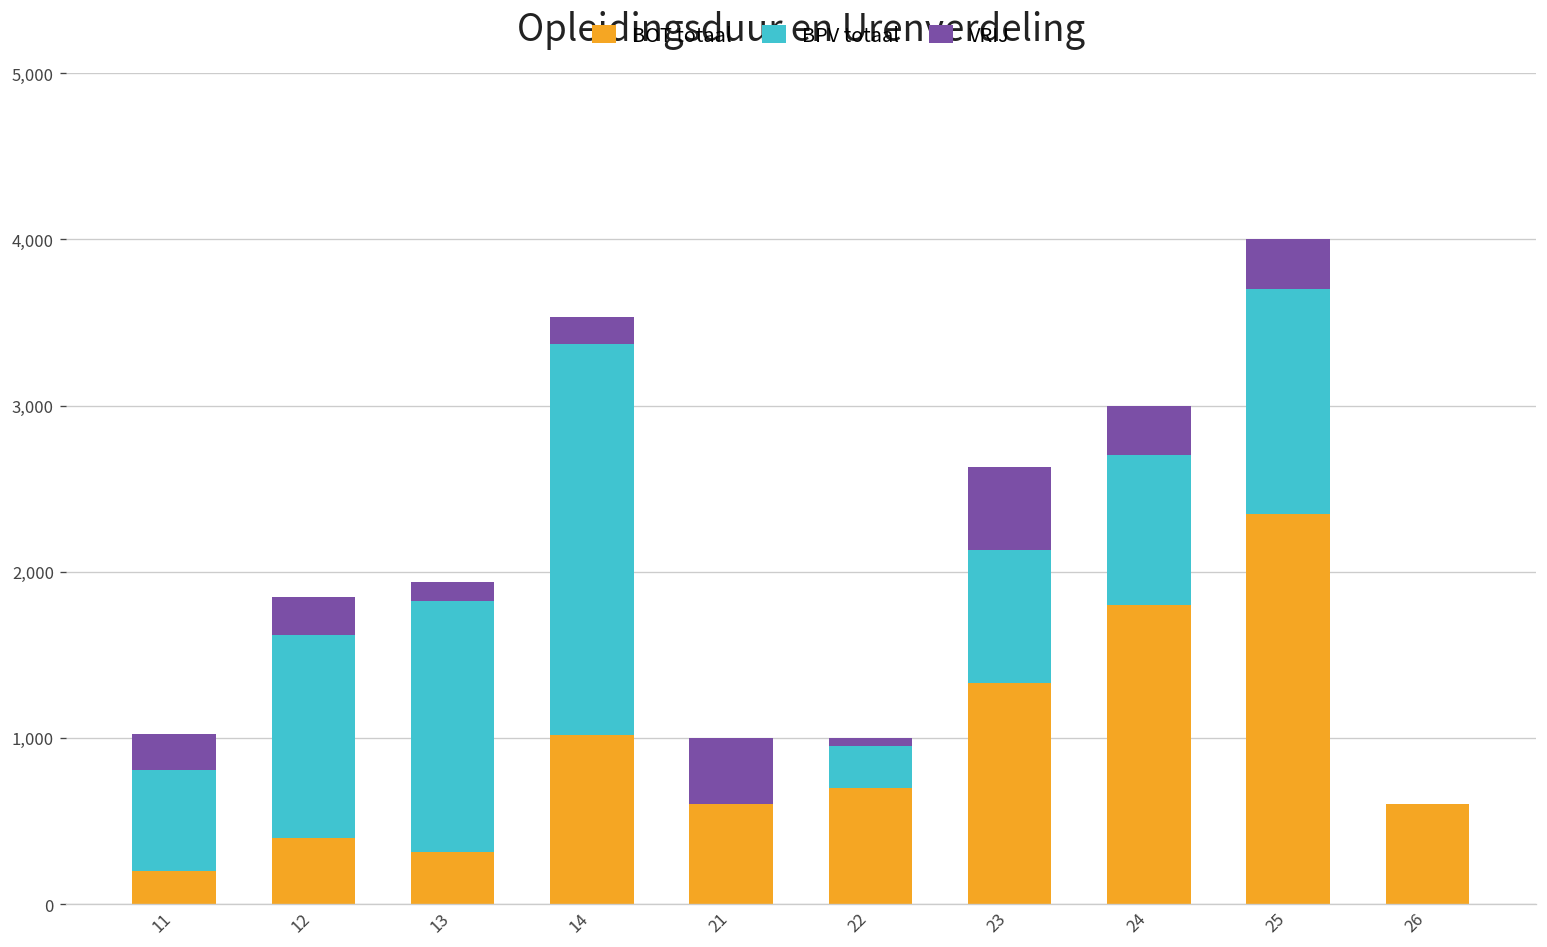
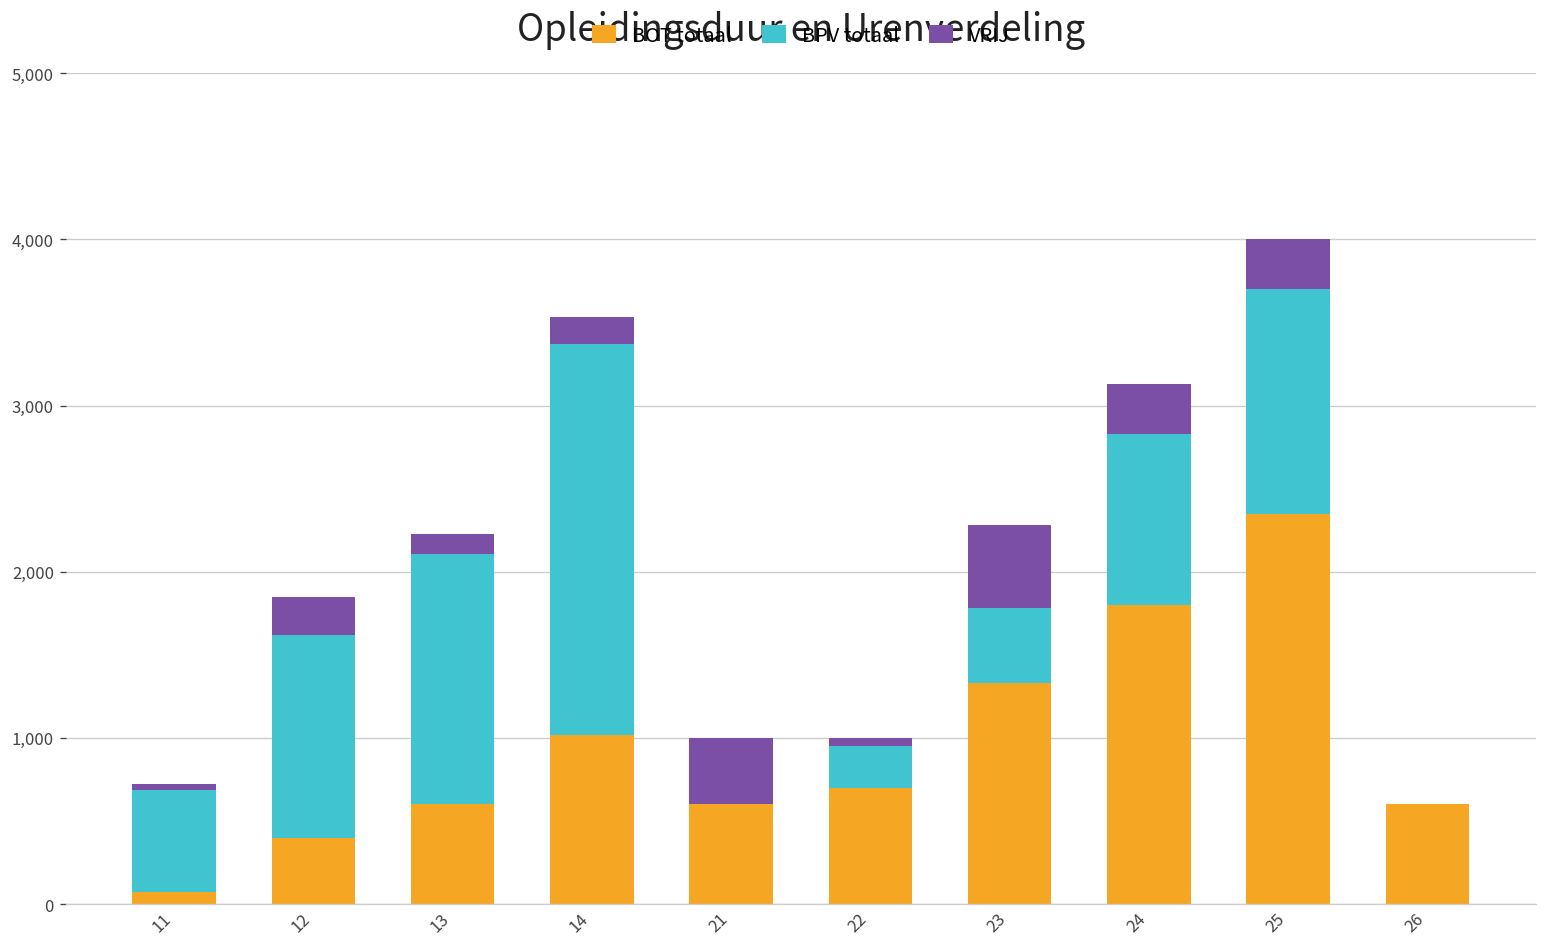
  {
    "BOT totaal": {
-     "11": "200",
+     "11": "80",
      "12": "400",
-     "13": "310",
+     "13": "600",
      "14": "1,020",
      "21": "600",
      "22": "700",
      "23": "1,330",
      "24": "1,800",
      "25": "2,350",
      "26": "600"
    },
    "BPV totaal": {
      "11": "610",
      "12": "1,220",
      "13": "1,510",
      "14": "2,350",
      "21": "0",
      "22": "250",
-     "23": "800",
-     "24": "900",
+     "23": "450",
+     "24": "1,030",
      "25": "1,350",
      "26": "0"
    },
    "VRIJ": {
-     "11": "210",
+     "11": "40",
      "12": "230",
      "13": "120",
      "14": "160",
      "21": "400",
      "22": "50",
      "23": "500",
      "24": "300",
      "25": "300",
      "26": "0"
    }
  }
